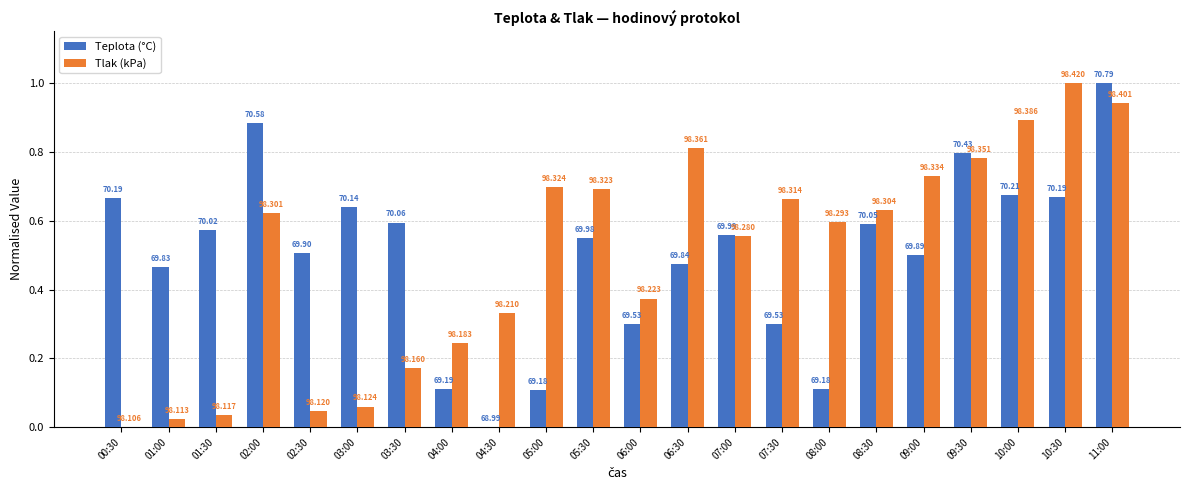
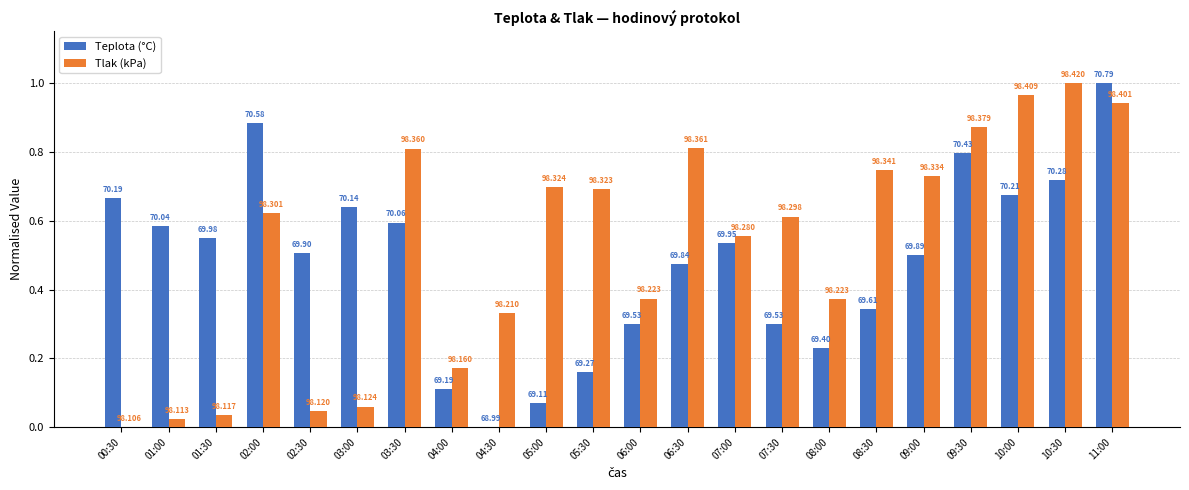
  {
    "Teplota (°C)": {
-     "01:00": 69.83,
-     "01:30": 70.02,
-     "05:00": 69.18,
-     "05:30": 69.98,
-     "07:00": 69.99,
-     "08:00": 69.18,
-     "08:30": 70.05,
-     "10:30": 70.19
+     "01:00": 70.04,
+     "01:30": 69.98,
+     "05:00": 69.11,
+     "05:30": 69.27,
+     "07:00": 69.95,
+     "08:00": 69.40,
+     "08:30": 69.61,
+     "10:30": 70.28
    },
    "Tlak (kPa)": {
-     "03:30": 98.160,
-     "04:00": 98.183,
-     "07:30": 98.314,
-     "08:00": 98.293,
-     "08:30": 98.304,
-     "09:30": 98.351,
-     "10:00": 98.386
+     "03:30": 98.360,
+     "04:00": 98.160,
+     "07:30": 98.298,
+     "08:00": 98.223,
+     "08:30": 98.341,
+     "09:30": 98.379,
+     "10:00": 98.409
    }
  }
